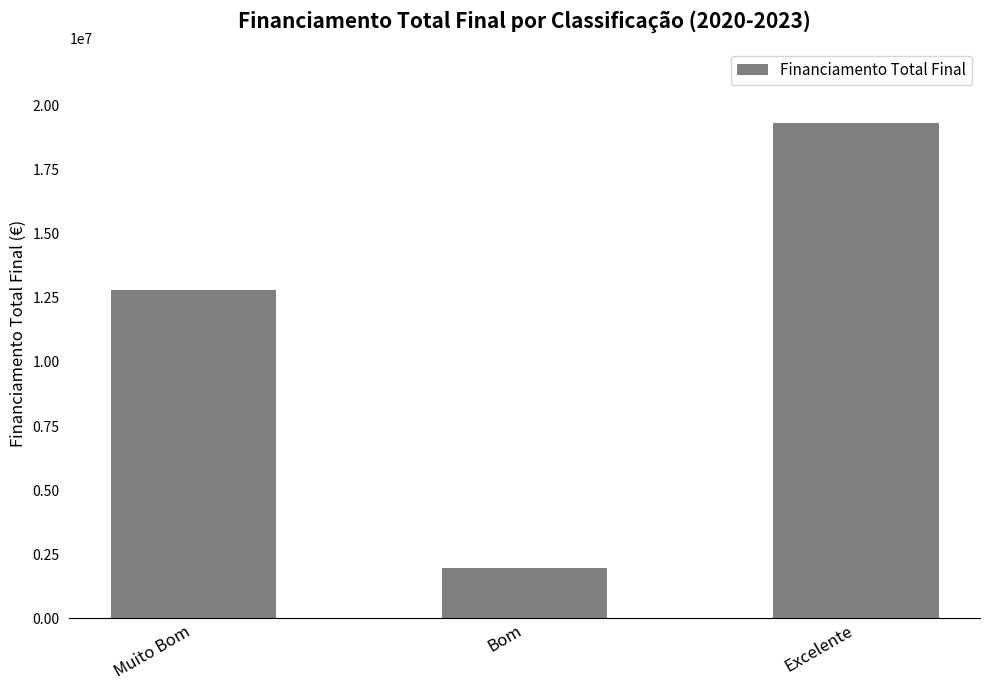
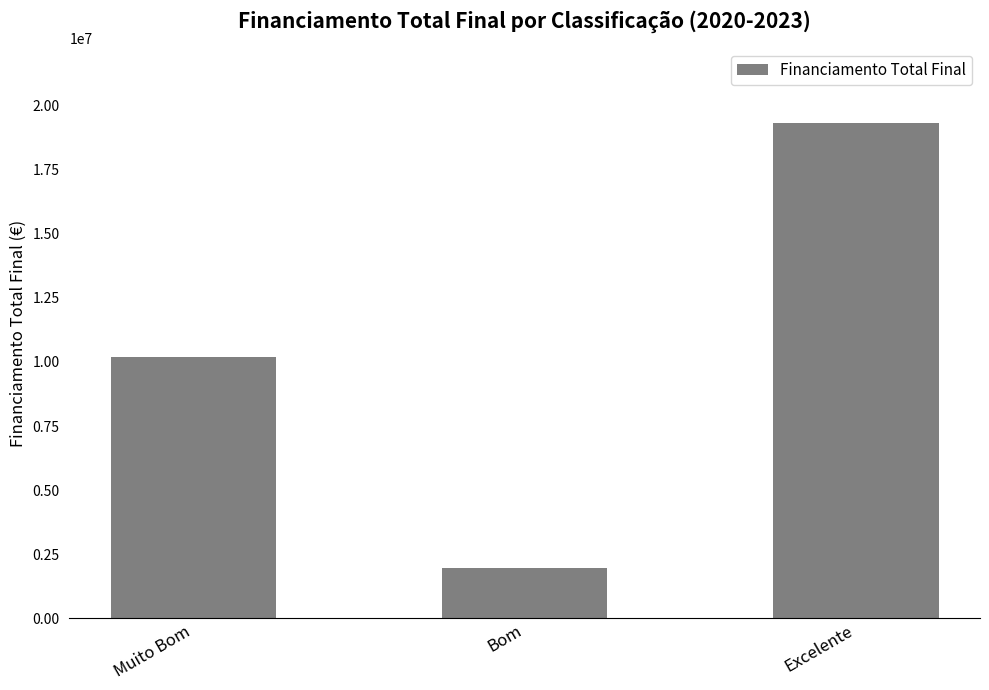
  {
-   "Muito Bom": 12800000,
+   "Muito Bom": 10200000,
    "Bom": 2000000,
    "Excelente": 19300000
  }
